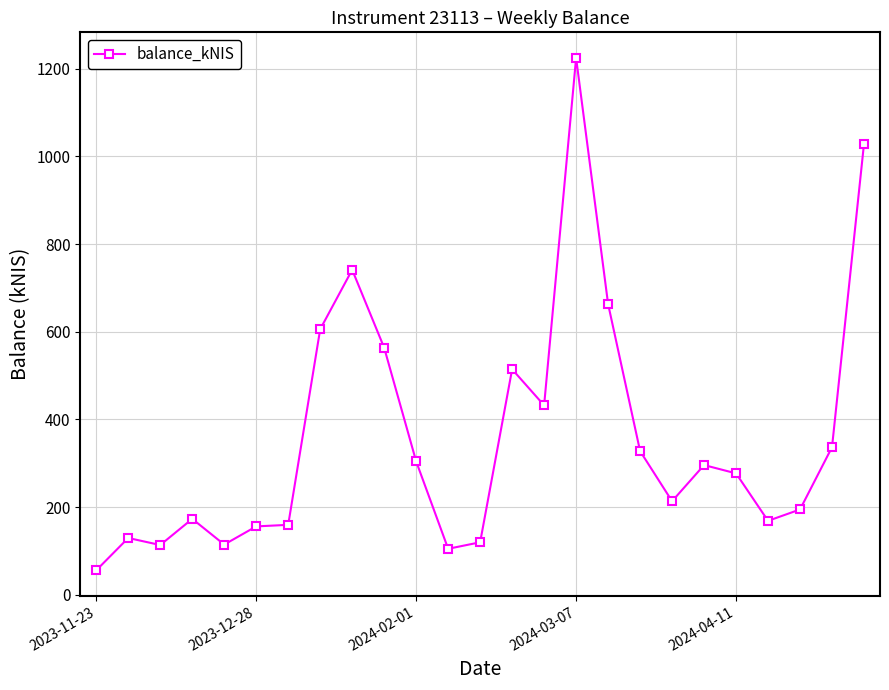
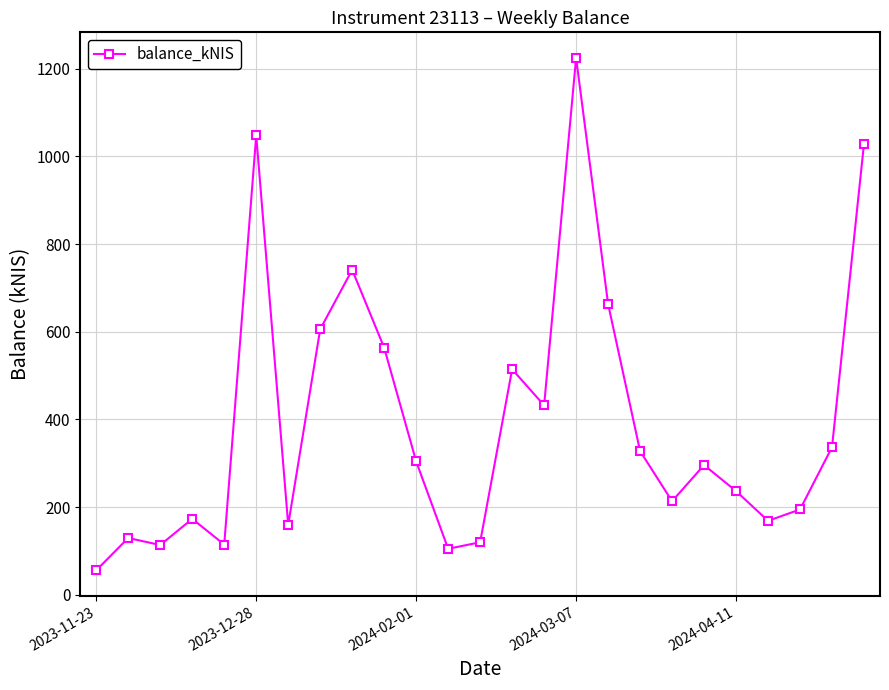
  {
    "2023-11-23": 60,
-   "2023-12-28": 160,
+   "2023-12-28": 1050,
    "2024-02-01": 300,
    "2024-03-07": 1220,
-   "2024-04-11": 280
+   "2024-04-11": 240
  }
